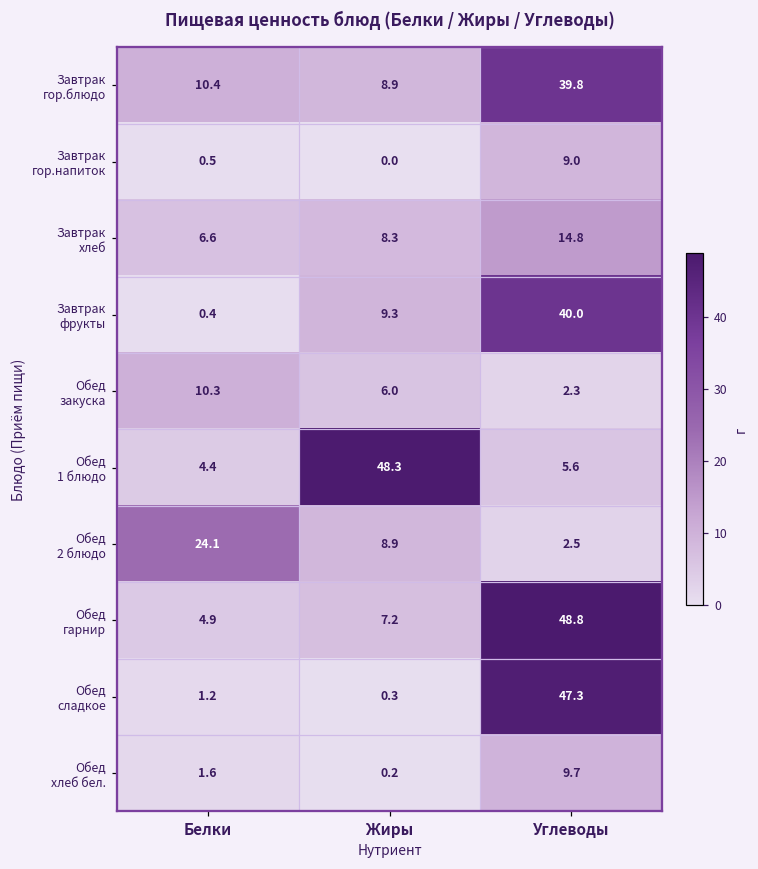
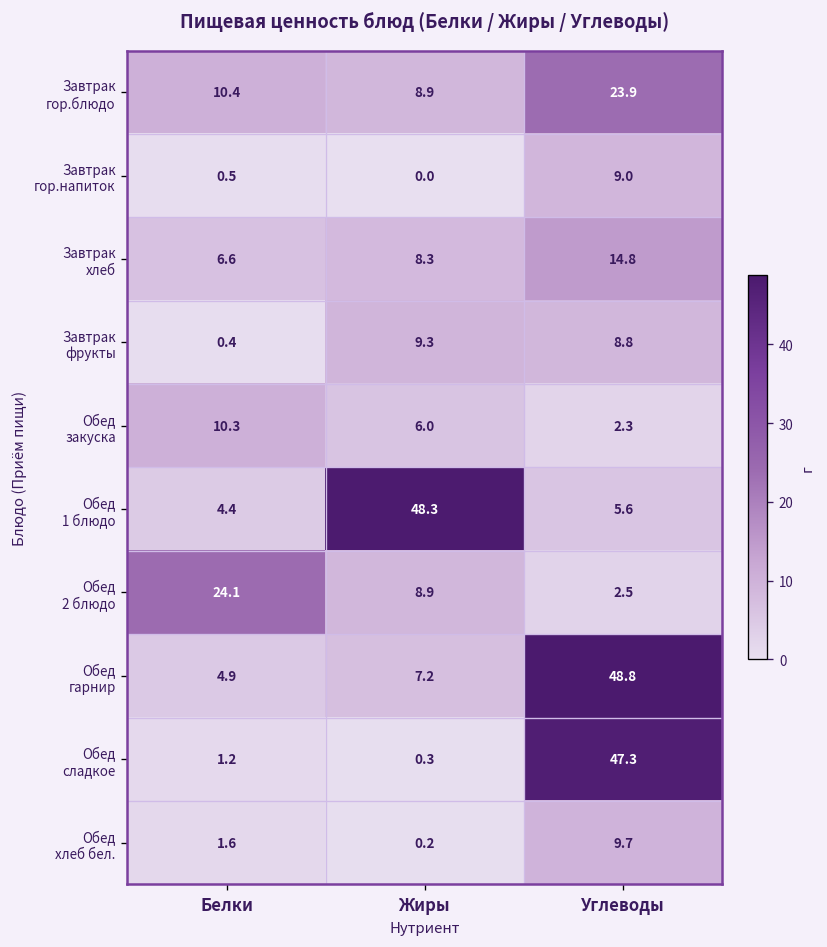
  {
    "Завтрак гор.блюдо": {
      "Белки": 10.4,
      "Жиры": 8.9,
-     "Углеводы": 39.8
+     "Углеводы": 23.9
    },
    "Завтрак гор.напиток": {
      "Белки": 0.5,
      "Жиры": 0.0,
      "Углеводы": 9.0
    },
    "Завтрак хлеб": {
      "Белки": 6.6,
      "Жиры": 8.3,
      "Углеводы": 14.8
    },
    "Завтрак фрукты": {
      "Белки": 0.4,
      "Жиры": 9.3,
-     "Углеводы": 40.0
+     "Углеводы": 8.8
    },
    "Обед закуска": {
      "Белки": 10.3,
      "Жиры": 6.0,
      "Углеводы": 2.3
    },
    "Обед 1 блюдо": {
      "Белки": 4.4,
      "Жиры": 48.3,
      "Углеводы": 5.6
    },
    "Обед 2 блюдо": {
      "Белки": 24.1,
      "Жиры": 8.9,
      "Углеводы": 2.5
    },
    "Обед гарнир": {
      "Белки": 4.9,
      "Жиры": 7.2,
      "Углеводы": 48.8
    },
    "Обед сладкое": {
      "Белки": 1.2,
      "Жиры": 0.3,
      "Углеводы": 47.3
    },
    "Обед хлеб бел.": {
      "Белки": 1.6,
      "Жиры": 0.2,
      "Углеводы": 9.7
    }
  }
